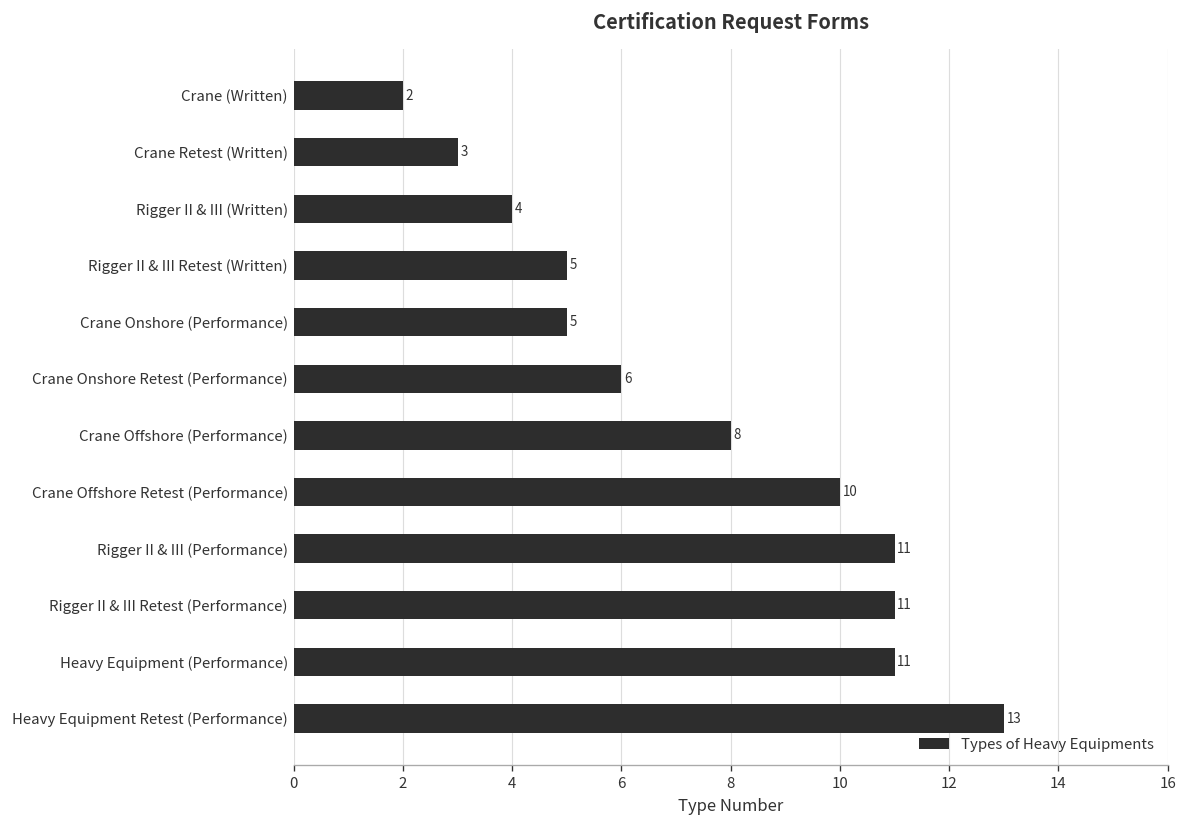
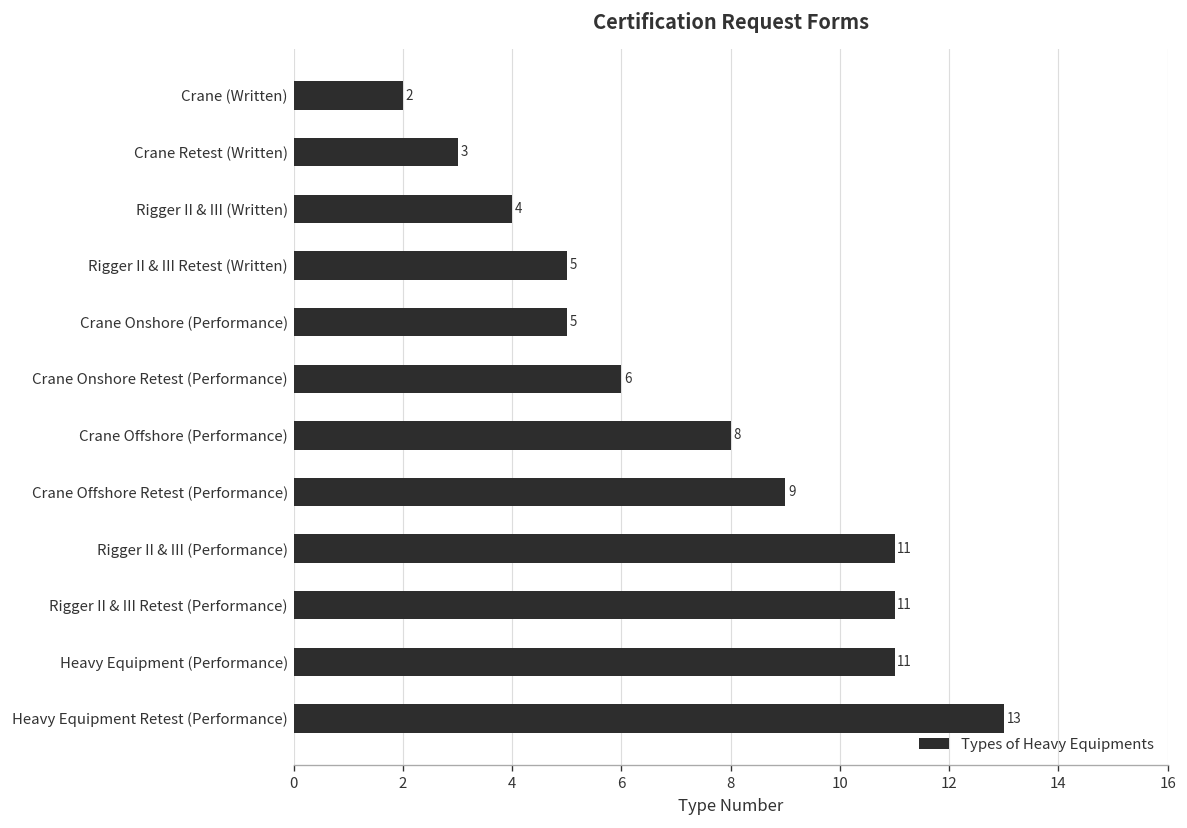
  {
    "Crane (Written)": 2,
    "Crane Retest (Written)": 3,
    "Rigger II & III (Written)": 4,
    "Rigger II & III Retest (Written)": 5,
    "Crane Onshore (Performance)": 5,
    "Crane Onshore Retest (Performance)": 6,
    "Crane Offshore (Performance)": 8,
-   "Crane Offshore Retest (Performance)": 10,
+   "Crane Offshore Retest (Performance)": 9,
    "Rigger II & III (Performance)": 11,
    "Rigger II & III Retest (Performance)": 11,
    "Heavy Equipment (Performance)": 11,
    "Heavy Equipment Retest (Performance)": 13
  }
